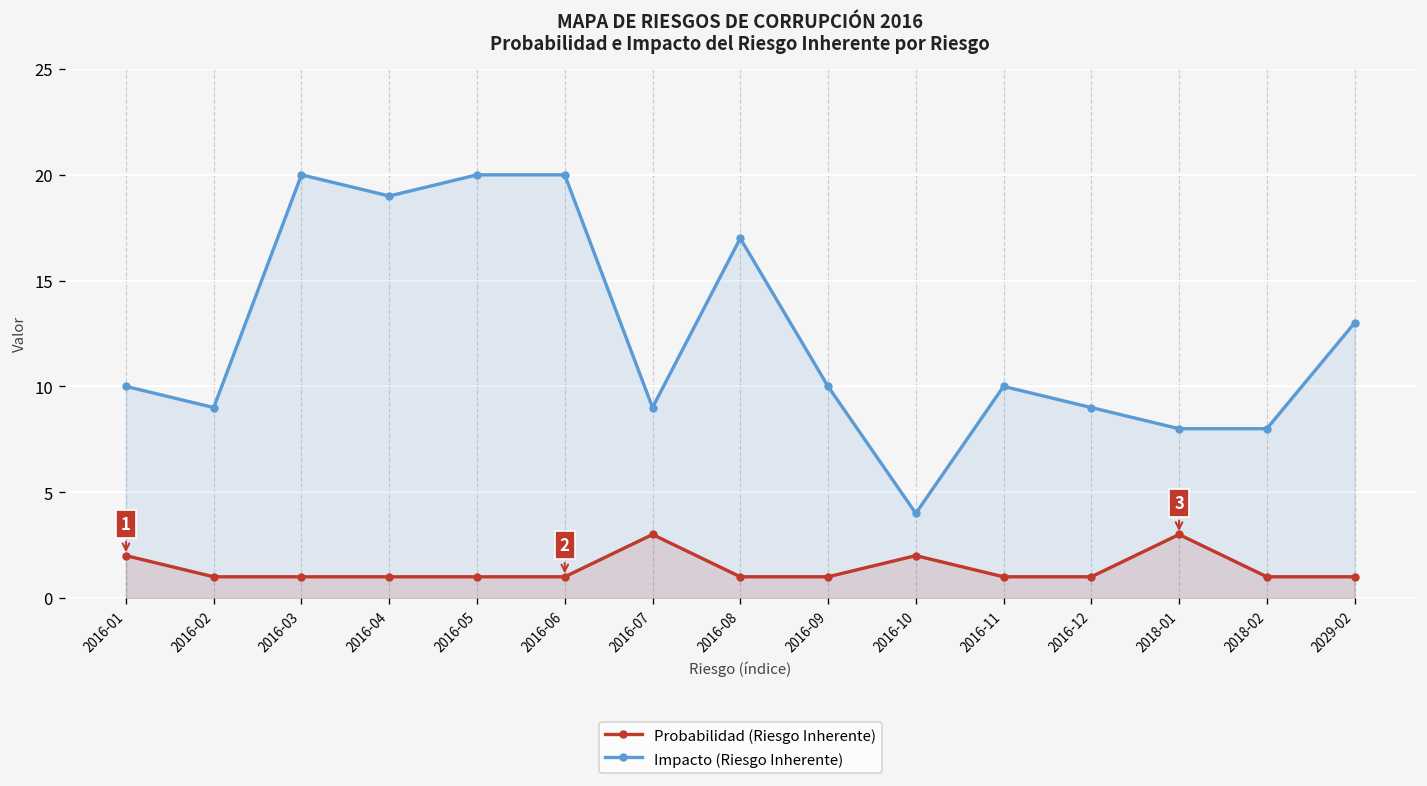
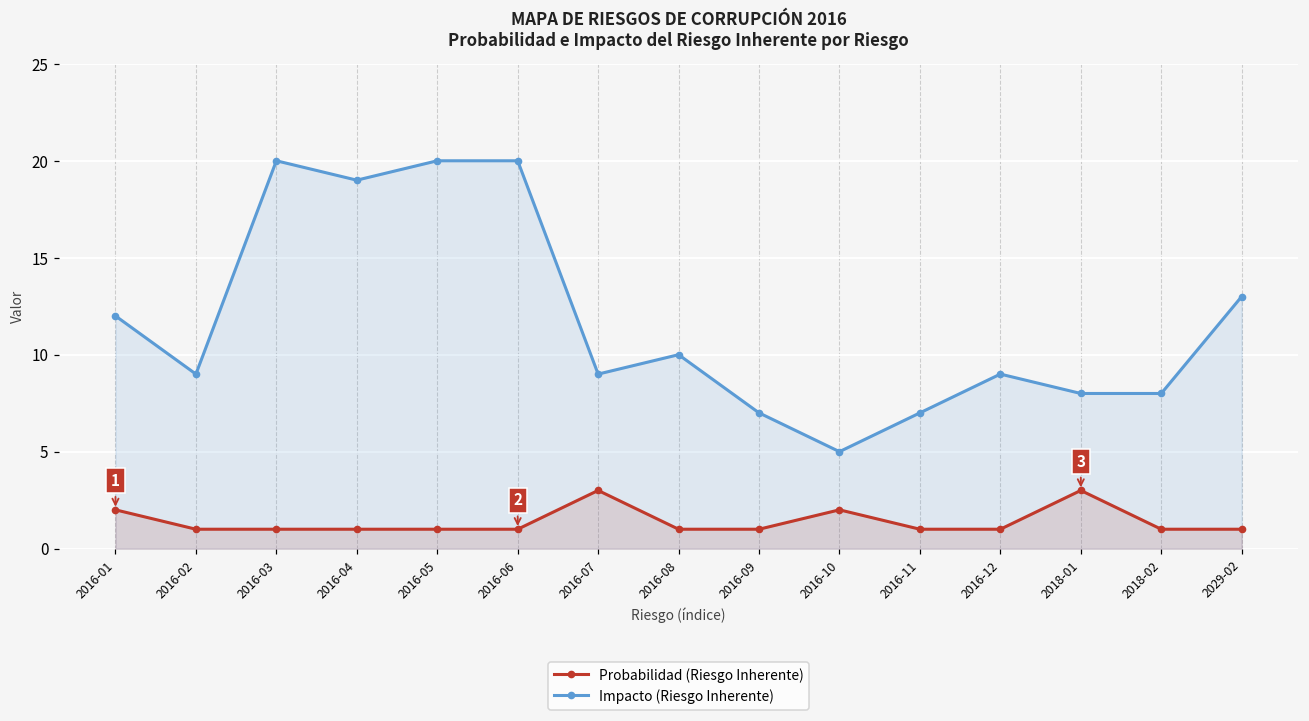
  {
    "Probabilidad (Riesgo Inherente)": {
      "2016-02": 1,
      "2016-03": 1,
      "2016-04": 1,
      "2016-05": 1,
      "2016-07": 3,
      "2016-08": 1,
      "2016-09": 1,
      "2016-10": 2,
      "2016-11": 1,
      "2016-12": 1,
      "2018-02": 1,
      "2029-02": 1
    },
    "Impacto (Riesgo Inherente)": {
-     "2016-01": 10,
+     "2016-01": 12,
      "2016-02": 9,
      "2016-03": 20,
      "2016-04": 19,
      "2016-05": 20,
      "2016-06": 20,
      "2016-07": 9,
-     "2016-08": 17,
-     "2016-09": 10,
-     "2016-10": 4,
-     "2016-11": 10,
+     "2016-08": 10,
+     "2016-09": 7,
+     "2016-10": 5,
+     "2016-11": 7,
      "2016-12": 9,
      "2018-01": 8,
      "2018-02": 8,
      "2029-02": 13
    }
  }
